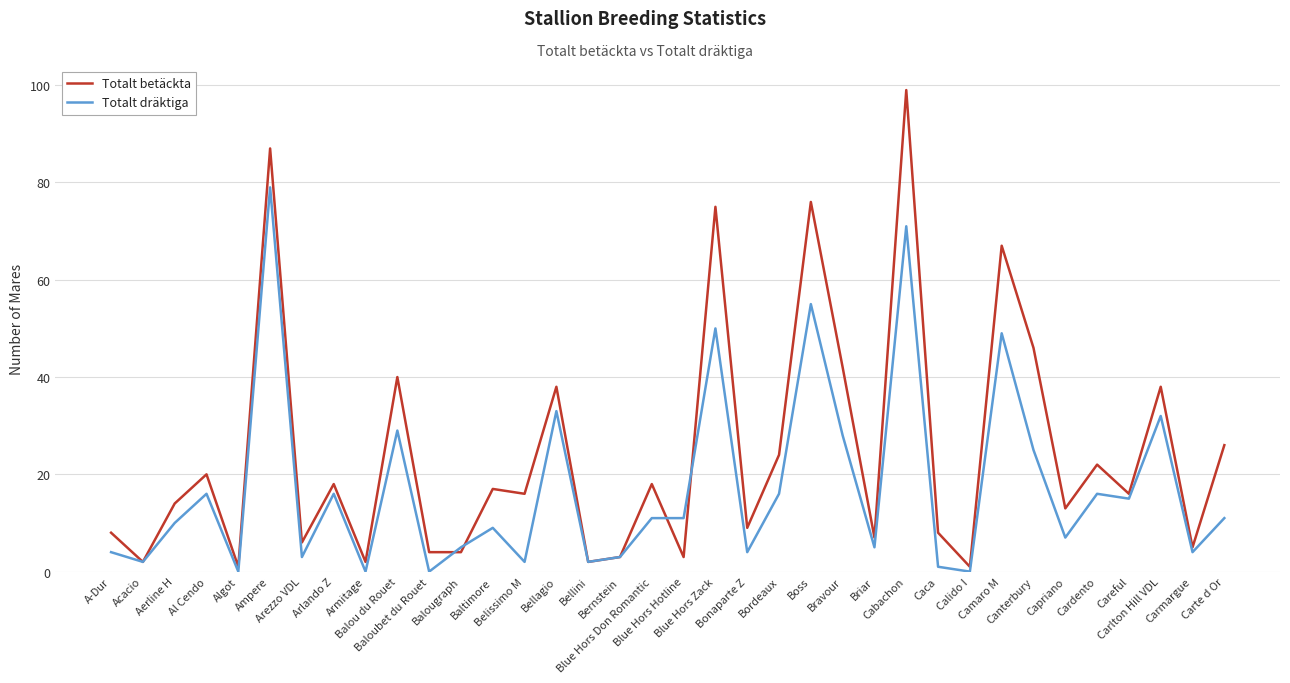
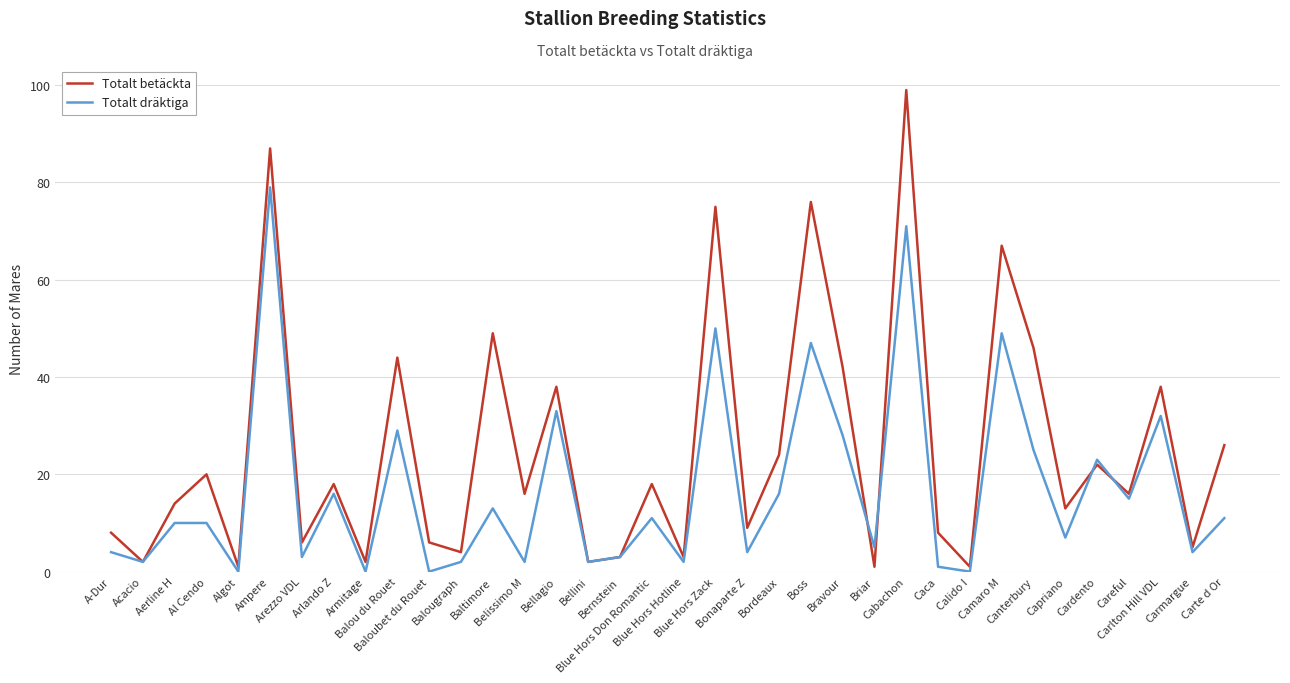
  {
    "Totalt betäckta": {
      "A-Dur": 8,
      "Aerline H": 14,
      "Al Cendo": 20,
      "Algot": 1,
      "Ampere": 87,
      "Arezzo VDL": 6,
      "Arlando Z": 18,
      "Armitage": 2,
-     "Balou du Rouet": 40,
-     "Baloubet du Rouet": 4,
+     "Balou du Rouet": 44,
+     "Baloubet du Rouet": 6,
      "Balougraph": 4,
-     "Baltimore": 17,
+     "Baltimore": 49,
      "Belissimo M": 16,
      "Bellagio": 38,
      "Blue Hors Don Romantic": 18,
      "Blue Hors Hotline": 3,
      "Blue Hors Zack": 75,
      "Bonaparte Z": 9,
      "Bordeaux": 24,
      "Boss": 76,
      "Bravour": 42,
-     "Briar": 7,
+     "Briar": 1,
      "Cabachon": 99,
      "Caca": 8,
      "Calido I": 1,
      "Camaro M": 67,
      "Canterbury": 46,
      "Capriano": 13,
      "Cardento": 22,
      "Careful": 16,
      "Carlton Hill VDL": 38,
      "Carmargue": 5,
      "Carte d Or": 26
    },
    "Totalt dräktiga": {
      "A-Dur": 4,
      "Aerline H": 10,
-     "Al Cendo": 16,
+     "Al Cendo": 10,
      "Algot": 0,
      "Ampere": 79,
      "Arezzo VDL": 3,
      "Arlando Z": 16,
      "Armitage": 0,
      "Balou du Rouet": 29,
      "Baloubet du Rouet": 0,
-     "Balougraph": 5,
-     "Baltimore": 9,
+     "Balougraph": 2,
+     "Baltimore": 13,
      "Belissimo M": 2,
      "Bellagio": 33,
      "Blue Hors Don Romantic": 11,
-     "Blue Hors Hotline": 11,
+     "Blue Hors Hotline": 2,
      "Blue Hors Zack": 50,
      "Bonaparte Z": 4,
      "Bordeaux": 16,
-     "Boss": 55,
+     "Boss": 47,
      "Bravour": 28,
      "Briar": 5,
      "Cabachon": 71,
      "Caca": 1,
      "Calido I": 0,
      "Camaro M": 49,
      "Canterbury": 25,
      "Capriano": 7,
-     "Cardento": 16,
+     "Cardento": 23,
      "Careful": 15,
      "Carlton Hill VDL": 32,
      "Carmargue": 4,
      "Carte d Or": 11
    }
  }
